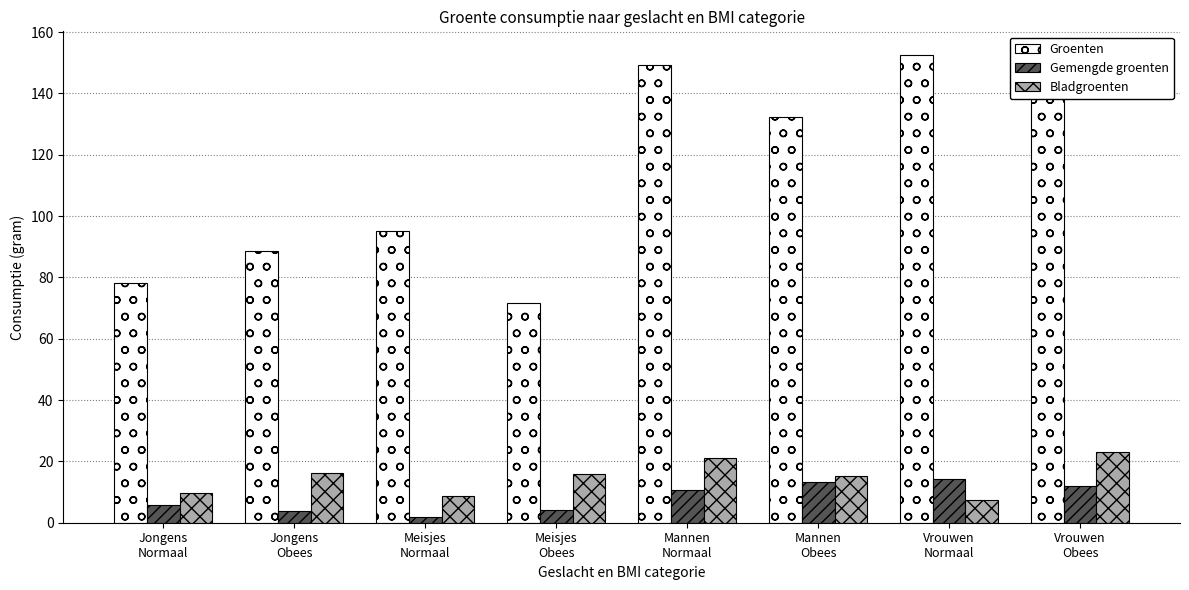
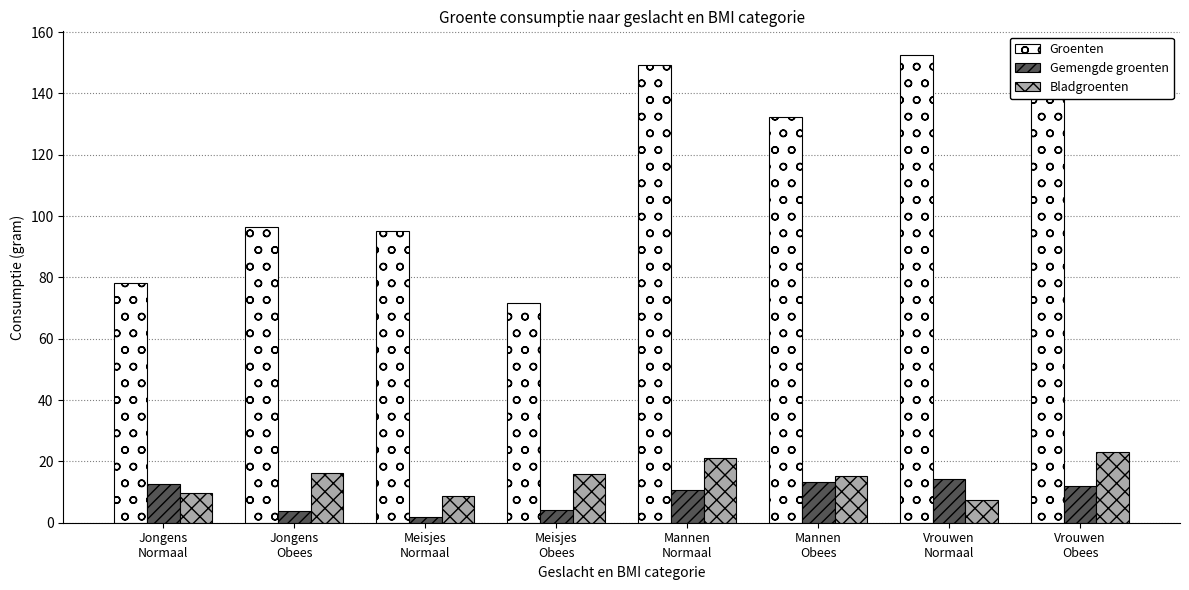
  {
    "Groenten": {
      "Jongens Normaal": 78,
-     "Jongens Obees": 89,
+     "Jongens Obees": 97,
      "Meisjes Normaal": 95,
      "Meisjes Obees": 72,
      "Mannen Normaal": 149,
      "Mannen Obees": 132,
      "Vrouwen Normaal": 153
    },
    "Gemengde groenten": {
-     "Jongens Normaal": 6,
+     "Jongens Normaal": 13,
      "Jongens Obees": 4,
      "Meisjes Normaal": 2,
      "Meisjes Obees": 4,
      "Mannen Normaal": 11,
      "Mannen Obees": 13,
      "Vrouwen Normaal": 14,
      "Vrouwen Obees": 12
    },
    "Bladgroenten": {
      "Jongens Normaal": 10,
      "Jongens Obees": 16,
      "Meisjes Normaal": 9,
      "Meisjes Obees": 16,
      "Mannen Normaal": 21,
      "Mannen Obees": 15,
      "Vrouwen Normaal": 7,
      "Vrouwen Obees": 23
    }
  }
